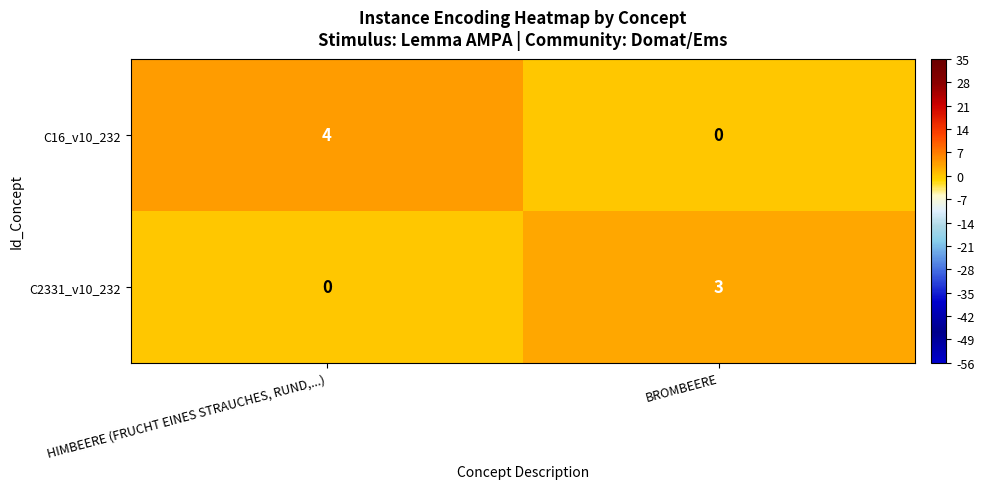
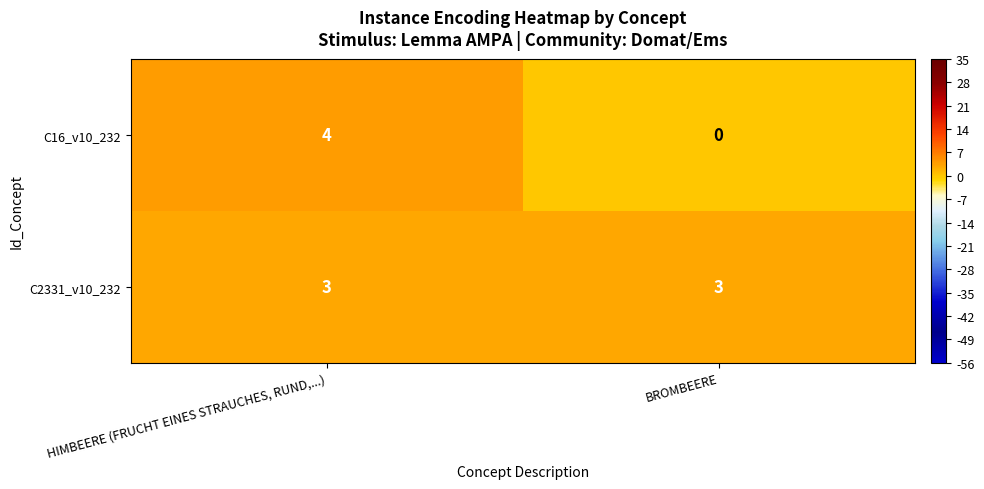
  {
    "C16_v10_232": {
      "HIMBEERE (FRUCHT EINES STRAUCHES, RUND,...)": 4,
      "BROMBEERE": 0
    },
    "C2331_v10_232": {
-     "HIMBEERE (FRUCHT EINES STRAUCHES, RUND,...)": 0,
+     "HIMBEERE (FRUCHT EINES STRAUCHES, RUND,...)": 3,
      "BROMBEERE": 3
    }
  }
